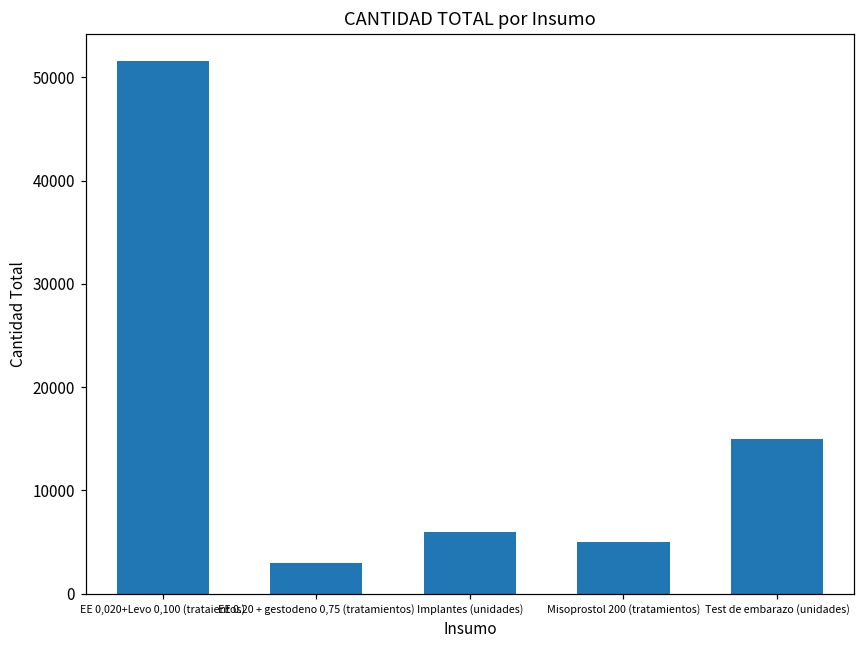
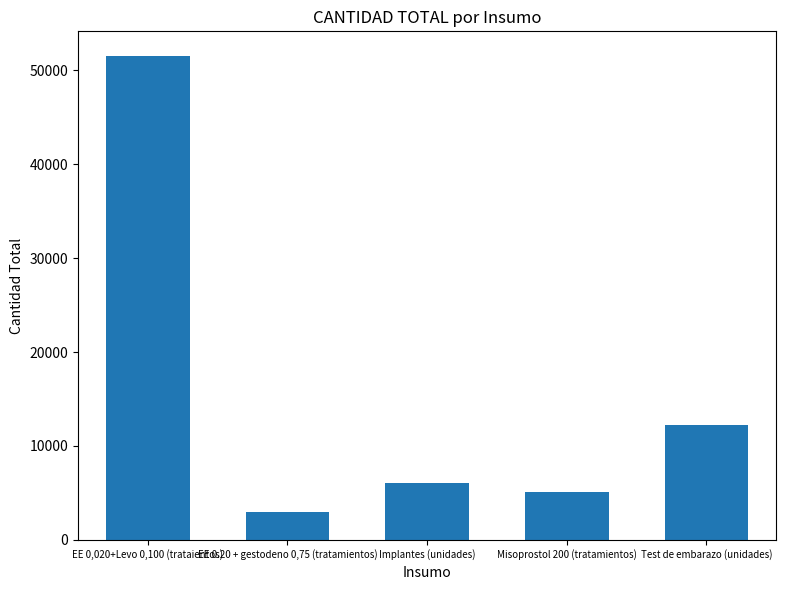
  {
    "EE 0.20 + gestodeno 0,75 (tratamientos)": 3000,
    "Implantes (unidades)": 6000,
    "Misoprostol 200 (tratamientos)": 5000,
-   "Test de embarazo (unidades)": 15000
+   "Test de embarazo (unidades)": 12000
  }
